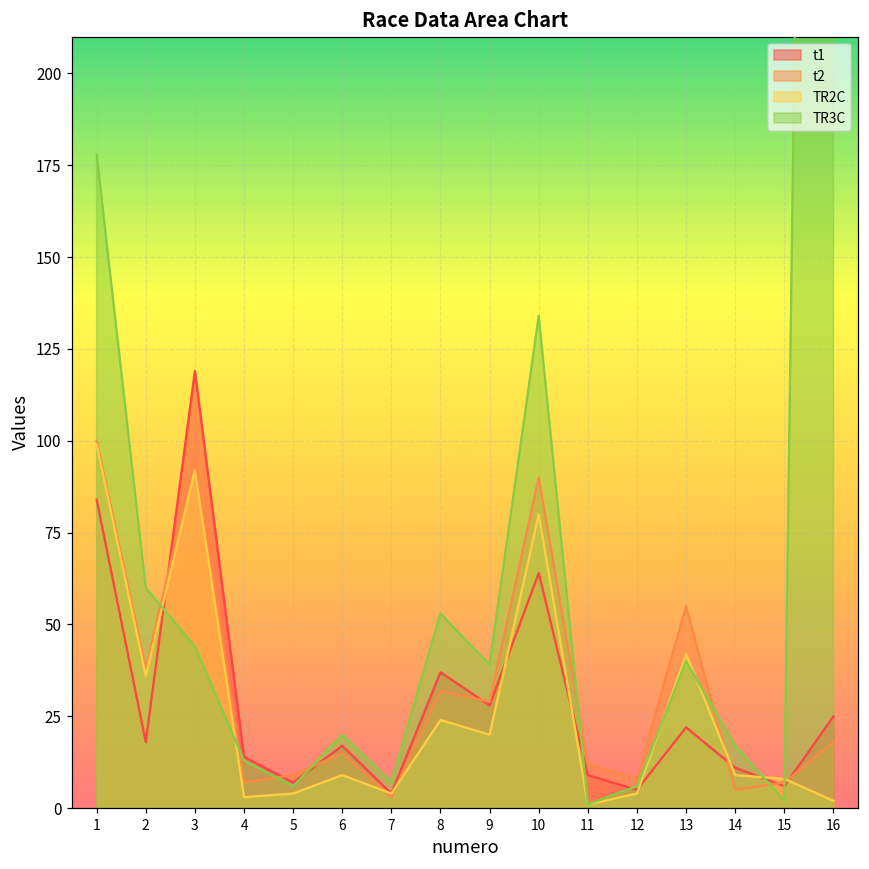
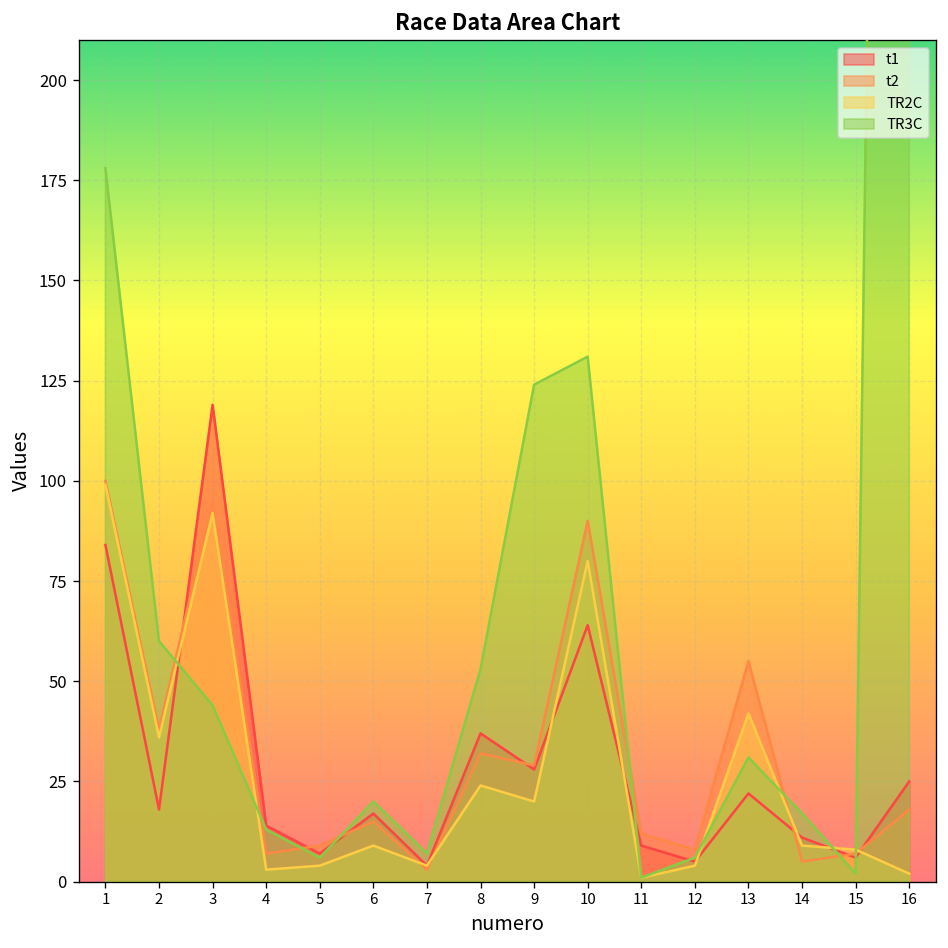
  {
    "TR3C": {
      "1": 178,
      "2": 60,
      "3": 44,
      "4": 13,
      "5": 6,
      "6": 20,
      "7": 7,
      "8": 53,
-     "9": 39,
-     "10": 134,
+     "9": 124,
+     "10": 131,
      "12": 6,
-     "13": 40,
+     "13": 31,
      "14": 17,
      "15": 2
    }
  }
